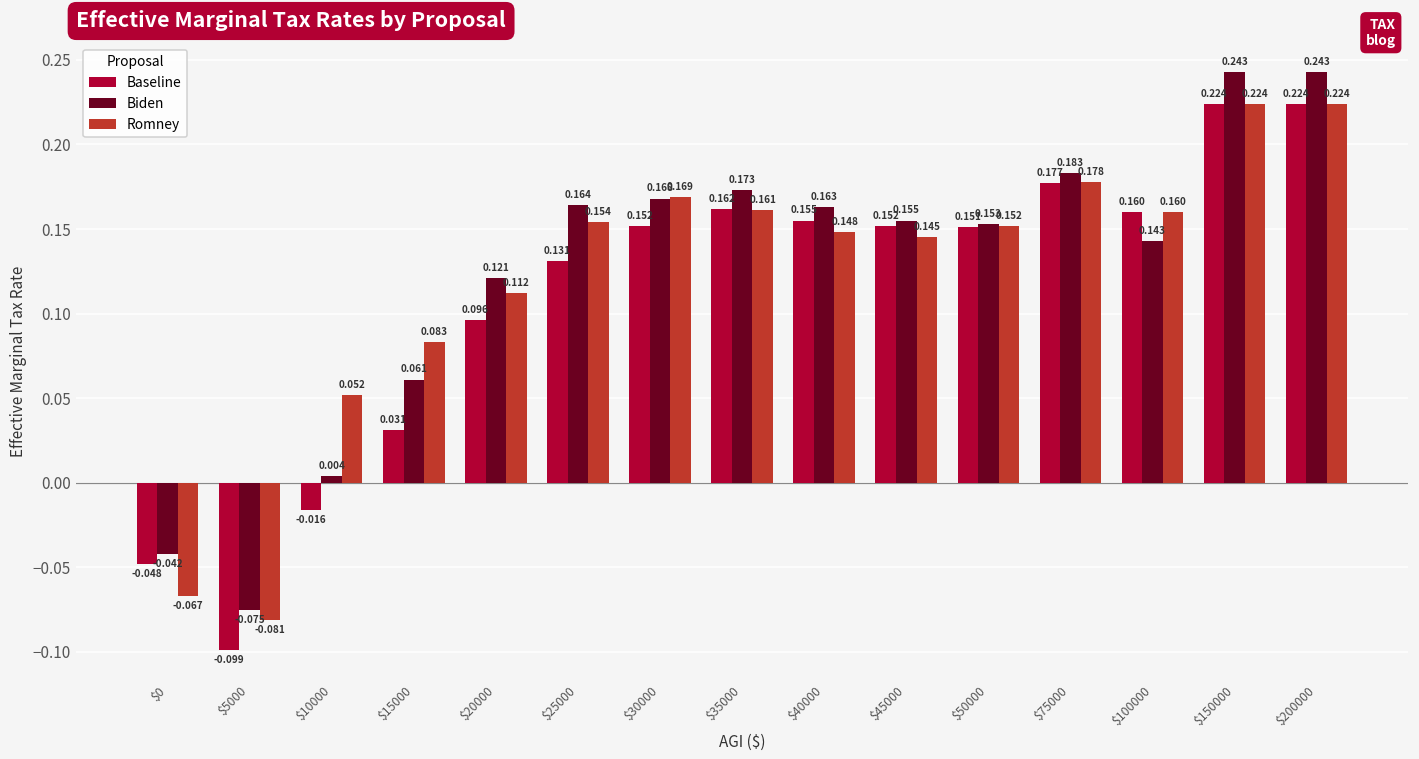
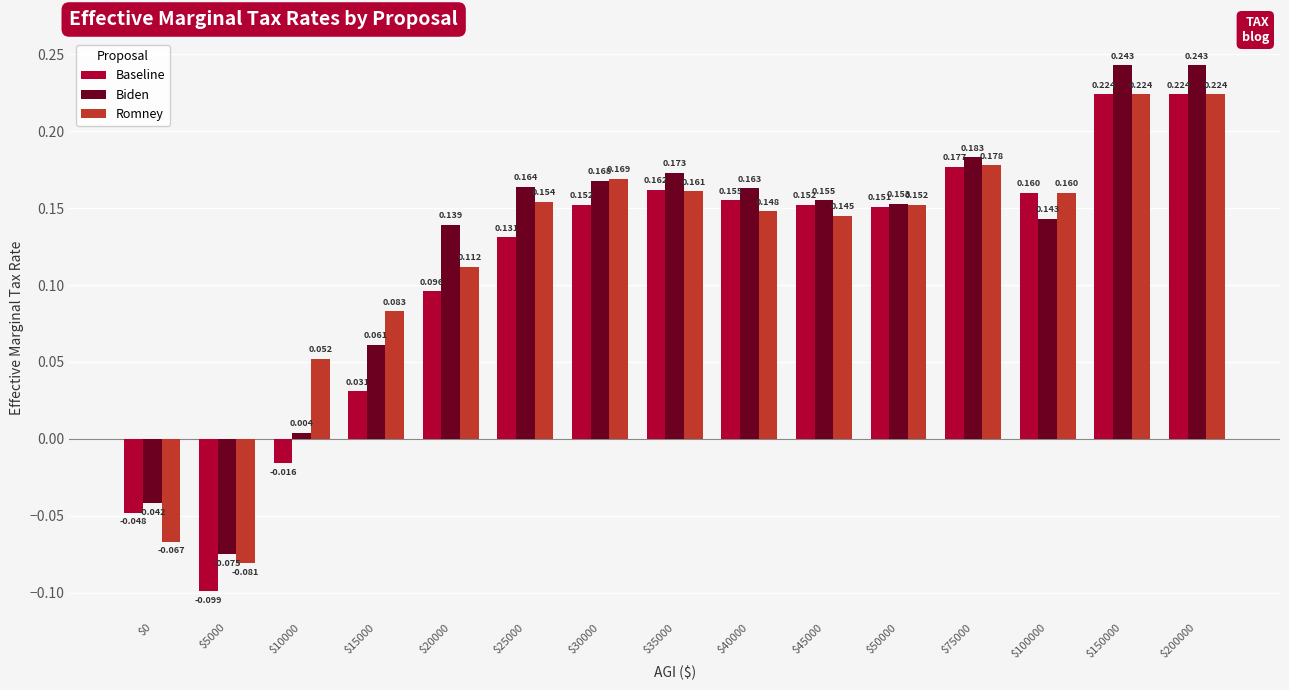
  {
    "Biden": {
      "$0": -0.042,
      "$5000": -0.075,
      "$10000": 0.004,
      "$15000": 0.061,
-     "$20000": 0.121,
+     "$20000": 0.139,
      "$25000": 0.164,
      "$35000": 0.173,
      "$40000": 0.163,
      "$45000": 0.155,
      "$75000": 0.183,
      "$100000": 0.143,
      "$150000": 0.243,
      "$200000": 0.243
    }
  }
